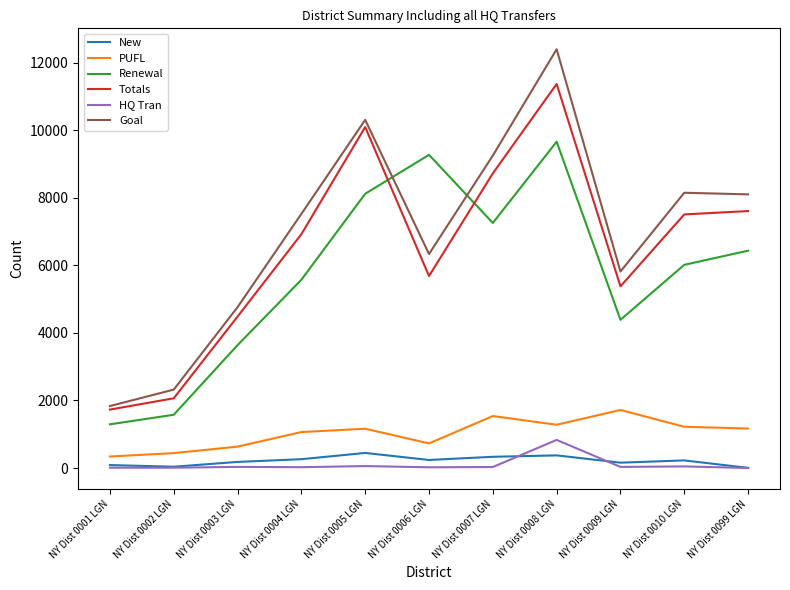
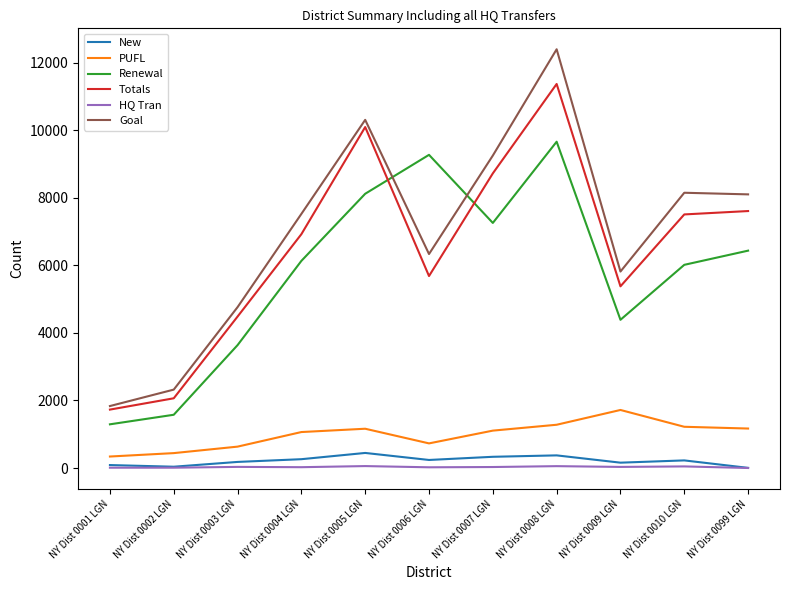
  {
    "New": {
      "NY Dist 0001 LGN": 100,
      "NY Dist 0003 LGN": 200,
      "NY Dist 0004 LGN": 300,
      "NY Dist 0005 LGN": 400,
      "NY Dist 0006 LGN": 200,
      "NY Dist 0007 LGN": 300,
      "NY Dist 0008 LGN": 400,
      "NY Dist 0009 LGN": 200,
      "NY Dist 0010 LGN": 200
    },
    "PUFL": {
      "NY Dist 0001 LGN": 300,
      "NY Dist 0002 LGN": 400,
      "NY Dist 0003 LGN": 600,
      "NY Dist 0004 LGN": 1100,
      "NY Dist 0005 LGN": 1200,
      "NY Dist 0006 LGN": 700,
-     "NY Dist 0007 LGN": 1500,
+     "NY Dist 0007 LGN": 1100,
      "NY Dist 0008 LGN": 1300,
      "NY Dist 0009 LGN": 1700,
      "NY Dist 0010 LGN": 1200,
      "NY Dist 0099 LGN": 1200
    },
    "Renewal": {
      "NY Dist 0001 LGN": 1300,
      "NY Dist 0002 LGN": 1600,
      "NY Dist 0003 LGN": 3600,
-     "NY Dist 0004 LGN": 5600,
+     "NY Dist 0004 LGN": 6100,
      "NY Dist 0005 LGN": 8100,
      "NY Dist 0006 LGN": 9300,
      "NY Dist 0007 LGN": 7300,
      "NY Dist 0008 LGN": 9700,
      "NY Dist 0009 LGN": 4400,
      "NY Dist 0010 LGN": 6000,
      "NY Dist 0099 LGN": 6400
    },
    "Totals": {
      "NY Dist 0001 LGN": 1700,
      "NY Dist 0002 LGN": 2100,
      "NY Dist 0003 LGN": 4500,
      "NY Dist 0004 LGN": 6900,
      "NY Dist 0005 LGN": 10100,
      "NY Dist 0006 LGN": 5700,
      "NY Dist 0007 LGN": 8700,
      "NY Dist 0008 LGN": 11400,
      "NY Dist 0009 LGN": 5400,
      "NY Dist 0010 LGN": 7500,
      "NY Dist 0099 LGN": 7600
    },
    "HQ Tran": {
      "NY Dist 0001 LGN": 0,
      "NY Dist 0003 LGN": 0,
      "NY Dist 0004 LGN": 0,
      "NY Dist 0005 LGN": 100,
      "NY Dist 0006 LGN": 0,
      "NY Dist 0007 LGN": 0,
-     "NY Dist 0008 LGN": 800,
+     "NY Dist 0008 LGN": 100,
      "NY Dist 0009 LGN": 0,
      "NY Dist 0010 LGN": 0
    },
    "Goal": {
      "NY Dist 0001 LGN": 1800,
      "NY Dist 0002 LGN": 2300,
      "NY Dist 0003 LGN": 4800,
      "NY Dist 0004 LGN": 7500,
      "NY Dist 0005 LGN": 10300,
      "NY Dist 0006 LGN": 6300,
      "NY Dist 0007 LGN": 9300,
      "NY Dist 0008 LGN": 12400,
      "NY Dist 0009 LGN": 5800,
      "NY Dist 0010 LGN": 8200,
      "NY Dist 0099 LGN": 8100
    }
  }
